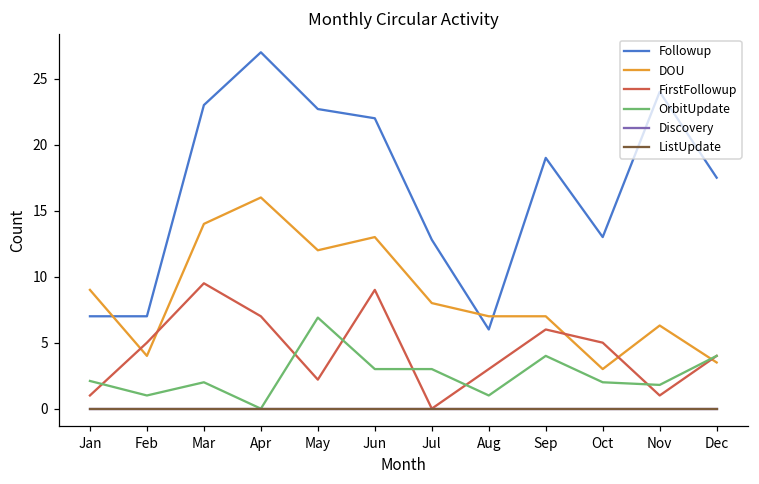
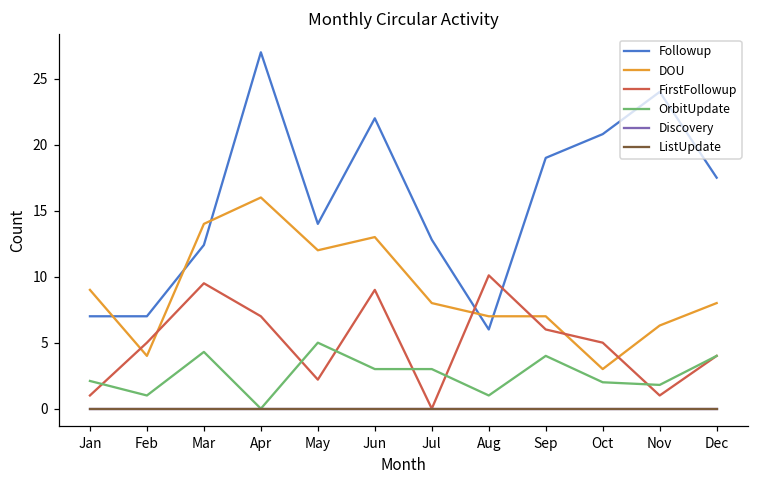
  {
    "Followup": {
      "Jan": 7.0,
      "Feb": 7.0,
-     "Mar": 23.0,
+     "Mar": 12.4,
      "Apr": 27.0,
-     "May": 22.7,
+     "May": 14.0,
      "Jun": 22.0,
      "Jul": 12.8,
      "Aug": 6.0,
      "Sep": 19.0,
-     "Oct": 13.0,
+     "Oct": 20.8,
      "Dec": 17.5
    },
    "DOU": {
      "Jan": 9.0,
      "Feb": 4.0,
      "Mar": 14.0,
      "Apr": 16.0,
      "May": 12.0,
      "Jun": 13.0,
      "Jul": 8.0,
      "Aug": 7.0,
      "Sep": 7.0,
      "Oct": 3.0,
      "Nov": 6.3,
-     "Dec": 3.5
+     "Dec": 8.0
    },
    "FirstFollowup": {
      "Jan": 1.0,
      "Feb": 5.0,
      "Mar": 9.5,
      "Apr": 7.0,
      "May": 2.2,
      "Jun": 9.0,
-     "Aug": 3.0,
+     "Aug": 10.1,
      "Sep": 6.0,
      "Oct": 5.0,
      "Nov": 1.0
    },
    "OrbitUpdate": {
      "Jan": 2.1,
      "Feb": 1.0,
-     "Mar": 2.0,
-     "May": 6.9,
+     "Mar": 4.3,
+     "May": 5.0,
      "Jun": 3.0,
      "Jul": 3.0,
      "Aug": 1.0,
      "Sep": 4.0,
      "Oct": 2.0,
      "Nov": 1.8
    },
    "ListUpdate": {
      "Jan": 0.0,
      "Feb": 0.0,
      "Mar": 0.0,
      "May": 0.0,
      "Jun": 0.0,
      "Aug": 0.0,
      "Sep": 0.0,
      "Oct": 0.0,
      "Nov": 0.0,
      "Dec": 0.0
    }
  }
